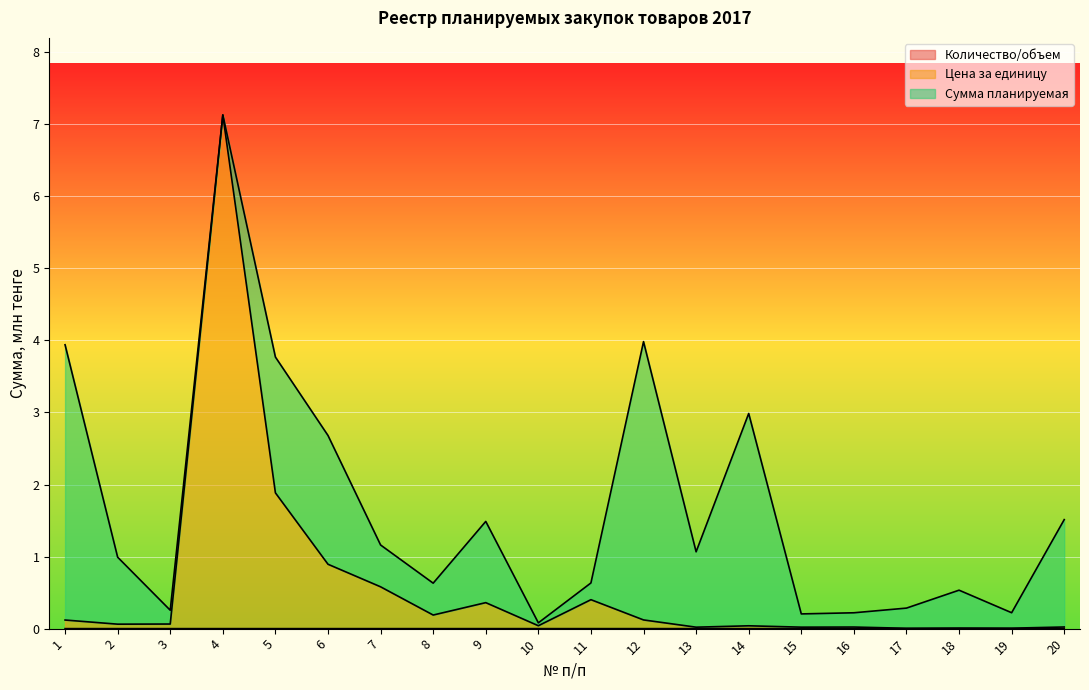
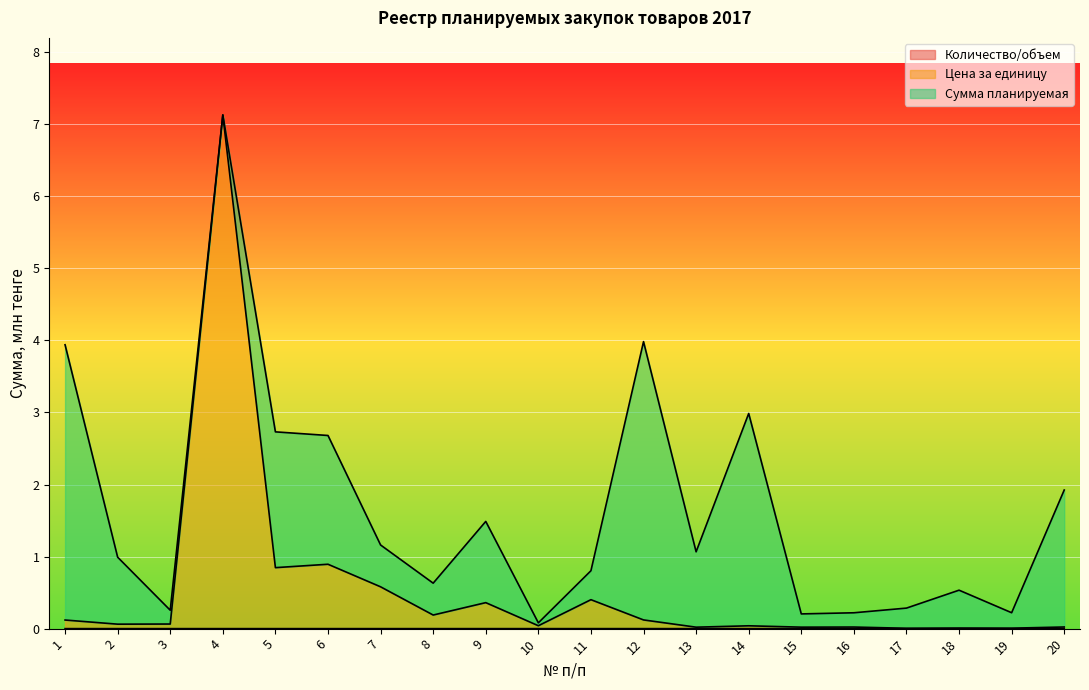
  {
    "Количество/объем": {
      "1": 0.0,
      "2": 0.0,
      "3": 0.0,
      "4": 0.0,
      "5": 0.0,
      "6": 0.0,
      "7": 0.0,
      "8": 0.0,
      "9": 0.0,
      "10": 0.0,
      "11": 0.0,
      "12": 0.0,
      "14": 0.0
    },
    "Цена за единицу": {
      "1": 0.1,
      "2": 0.1,
      "3": 0.1,
-     "5": 1.9,
+     "5": 0.8,
      "6": 0.9,
      "7": 0.6,
      "8": 0.2,
      "9": 0.4,
      "10": 0.0,
      "11": 0.4,
      "12": 0.1,
      "14": 0.0
    },
    "Сумма планируемая": {
      "1": 3.8,
      "2": 0.9,
      "3": 0.2,
      "5": 1.9,
      "6": 1.8,
      "7": 0.6,
      "8": 0.4,
      "9": 1.1,
      "10": 0.0,
-     "11": 0.2,
+     "11": 0.4,
      "12": 3.9,
      "13": 1.0,
      "14": 2.9,
      "15": 0.2,
      "16": 0.2,
      "17": 0.3,
      "18": 0.5,
      "19": 0.2,
-     "20": 1.5
+     "20": 1.9
    }
  }
